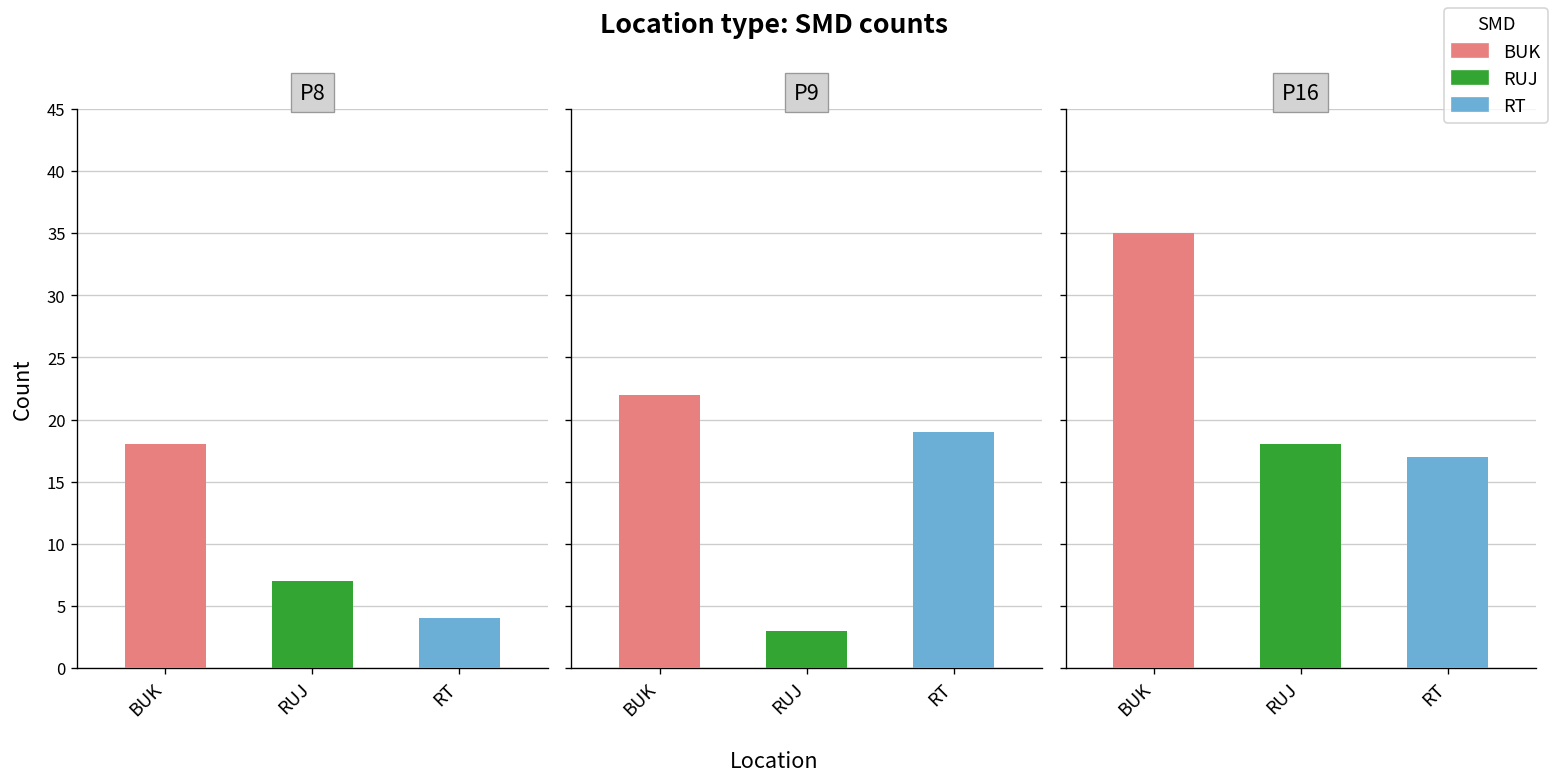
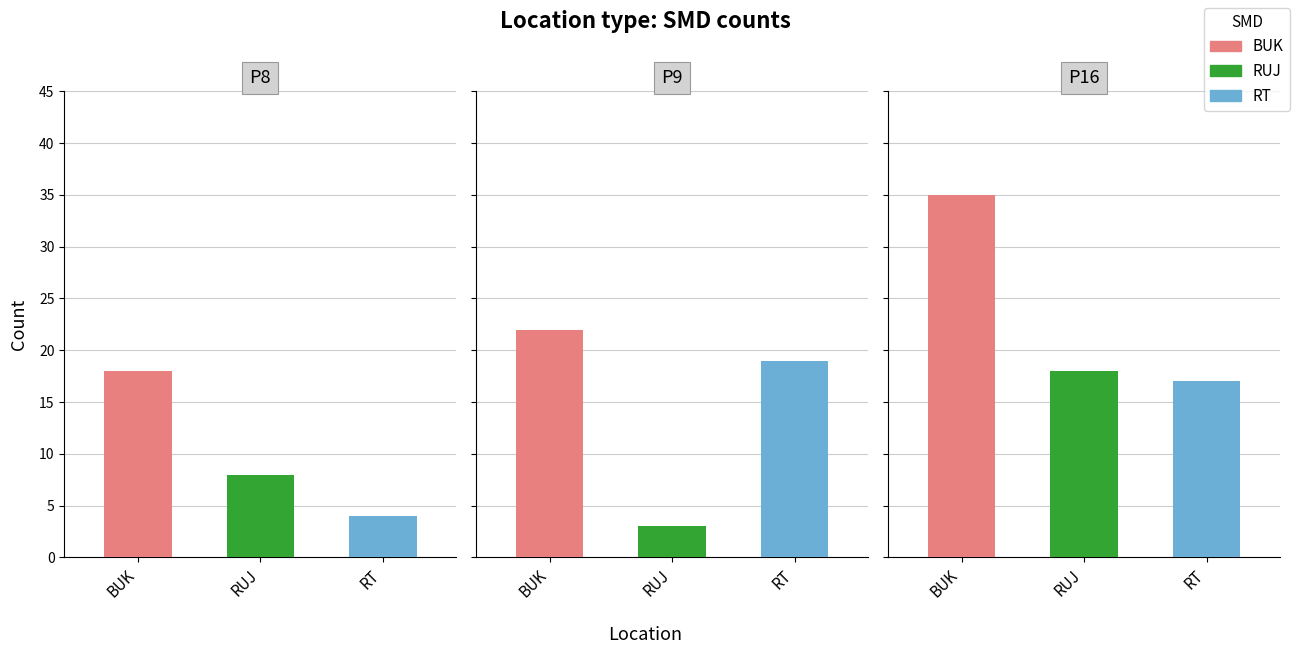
  {
    "P8": {
      "BUK": 18,
-     "RUJ": 7,
+     "RUJ": 8,
      "RT": 4
    }
  }
